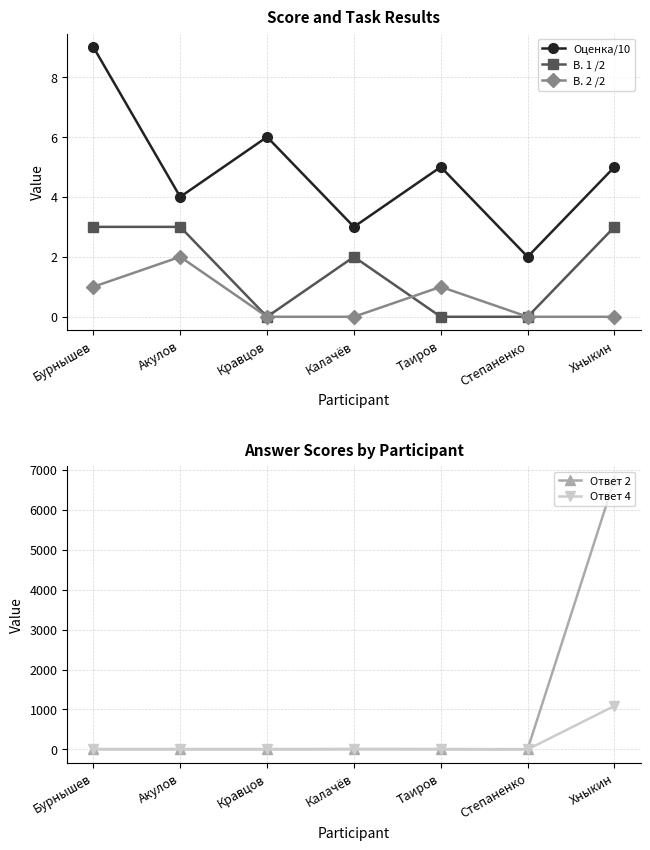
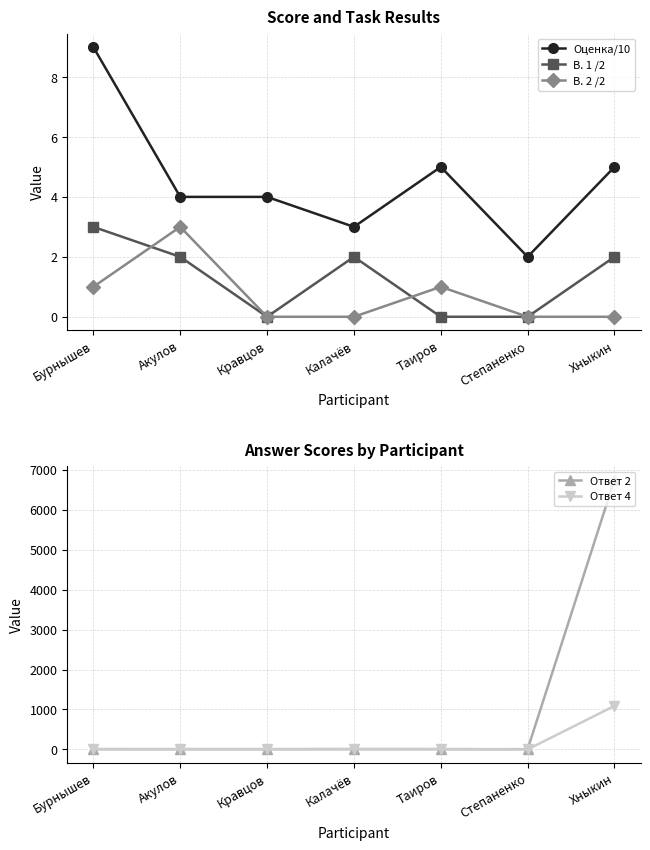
  {
    "Score and Task Results": {
      "Оценка/10": {
        "Бурнышев": 9,
        "Акулов": 4,
-       "Кравцов": 6,
+       "Кравцов": 4,
        "Калачёв": 3,
        "Таиров": 5,
        "Степаненко": 2,
        "Хныкин": 5
      },
      "В. 1 /2": {
        "Бурнышев": 3,
-       "Акулов": 3,
+       "Акулов": 2,
        "Калачёв": 2,
        "Таиров": 0,
-       "Хныкин": 3
+       "Хныкин": 2
      },
      "В. 2 /2": {
        "Бурнышев": 1,
-       "Акулов": 2,
+       "Акулов": 3,
        "Калачёв": 0,
        "Таиров": 1,
        "Хныкин": 0
      }
    }
  }
